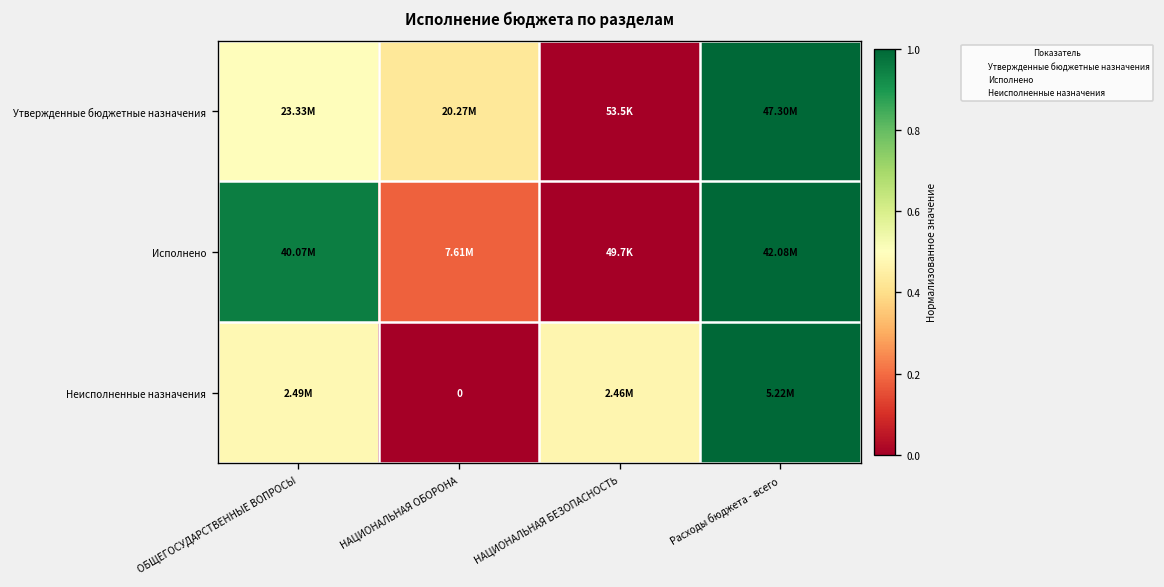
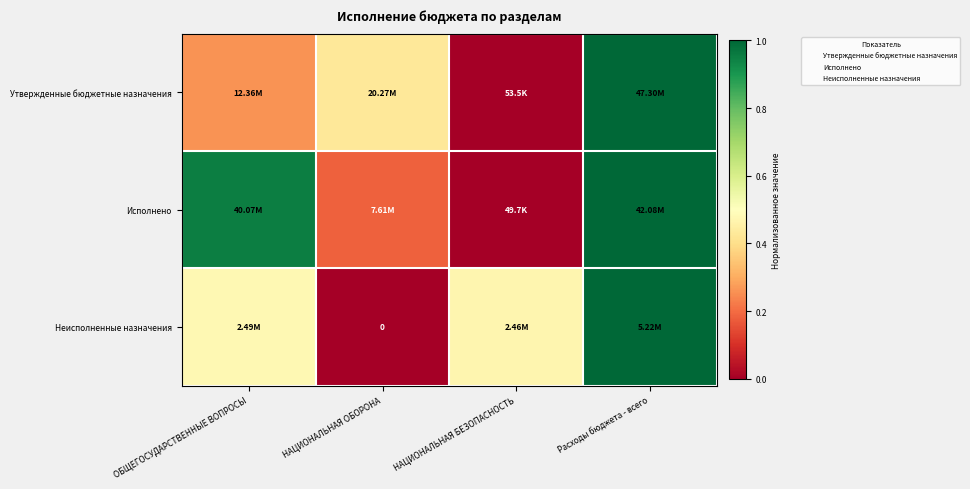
  {
    "Утвержденные бюджетные назначения": {
-     "ОБЩЕГОСУДАРСТВЕННЫЕ ВОПРОСЫ": "23.33M",
+     "ОБЩЕГОСУДАРСТВЕННЫЕ ВОПРОСЫ": "12.36M",
      "НАЦИОНАЛЬНАЯ ОБОРОНА": "20.27M",
      "НАЦИОНАЛЬНАЯ БЕЗОПАСНОСТЬ": "53.5K",
      "Расходы бюджета - всего": "47.30M"
    },
    "Исполнено": {
      "ОБЩЕГОСУДАРСТВЕННЫЕ ВОПРОСЫ": "40.07M",
      "НАЦИОНАЛЬНАЯ ОБОРОНА": "7.61M",
      "НАЦИОНАЛЬНАЯ БЕЗОПАСНОСТЬ": "49.7K",
      "Расходы бюджета - всего": "42.08M"
    },
    "Неисполненные назначения": {
      "ОБЩЕГОСУДАРСТВЕННЫЕ ВОПРОСЫ": "2.49M",
      "НАЦИОНАЛЬНАЯ ОБОРОНА": "0",
      "НАЦИОНАЛЬНАЯ БЕЗОПАСНОСТЬ": "2.46M",
      "Расходы бюджета - всего": "5.22M"
    }
  }
